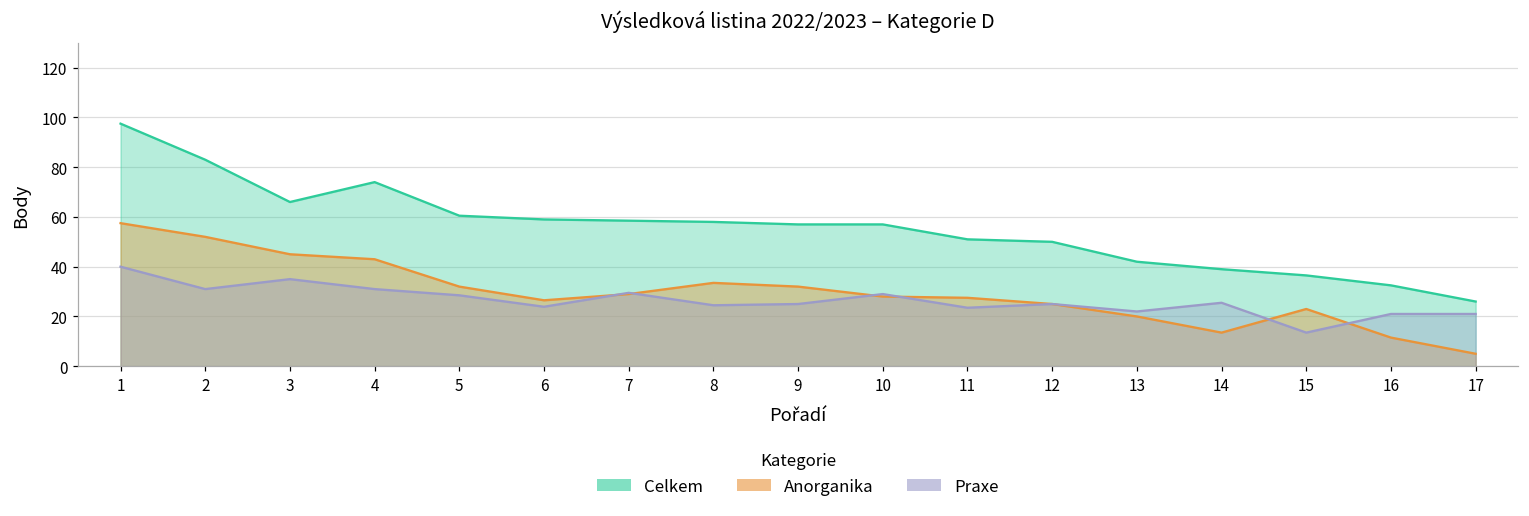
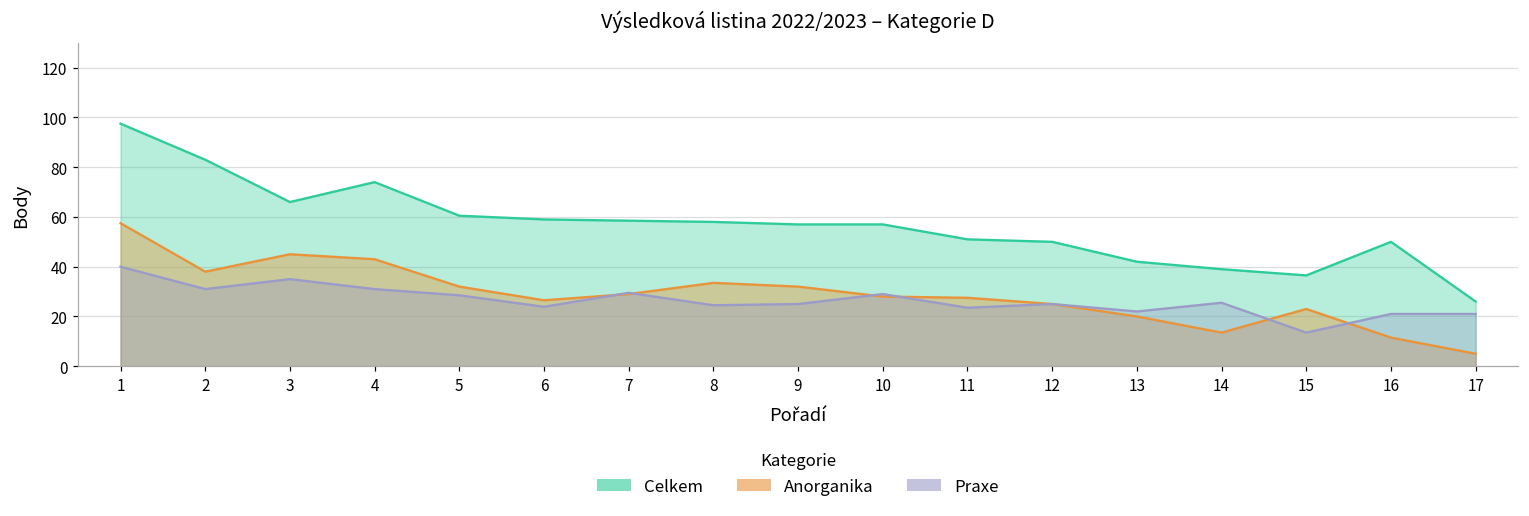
  {
    "Celkem": {
      "1": 98,
      "2": 83,
      "3": 66,
      "4": 74,
      "5": 61,
      "6": 59,
      "7": 59,
      "8": 58,
      "9": 57,
      "10": 57,
      "11": 51,
      "12": 50,
      "13": 42,
      "14": 39,
      "15": 37,
-     "16": 33,
+     "16": 50,
      "17": 26
    },
    "Anorganika": {
      "1": 58,
-     "2": 52,
+     "2": 38,
      "3": 45,
      "4": 43,
      "5": 32,
      "6": 27,
      "8": 34,
      "9": 32,
      "11": 28,
      "13": 20,
      "14": 14,
      "15": 23,
      "16": 12,
      "17": 5
    },
    "Praxe": {
      "1": 40,
      "2": 31,
      "3": 35,
      "4": 31,
      "5": 29,
      "6": 24,
      "8": 25,
      "9": 25,
      "11": 24,
      "13": 22,
      "14": 26,
      "15": 14,
      "16": 21,
      "17": 21
    }
  }
